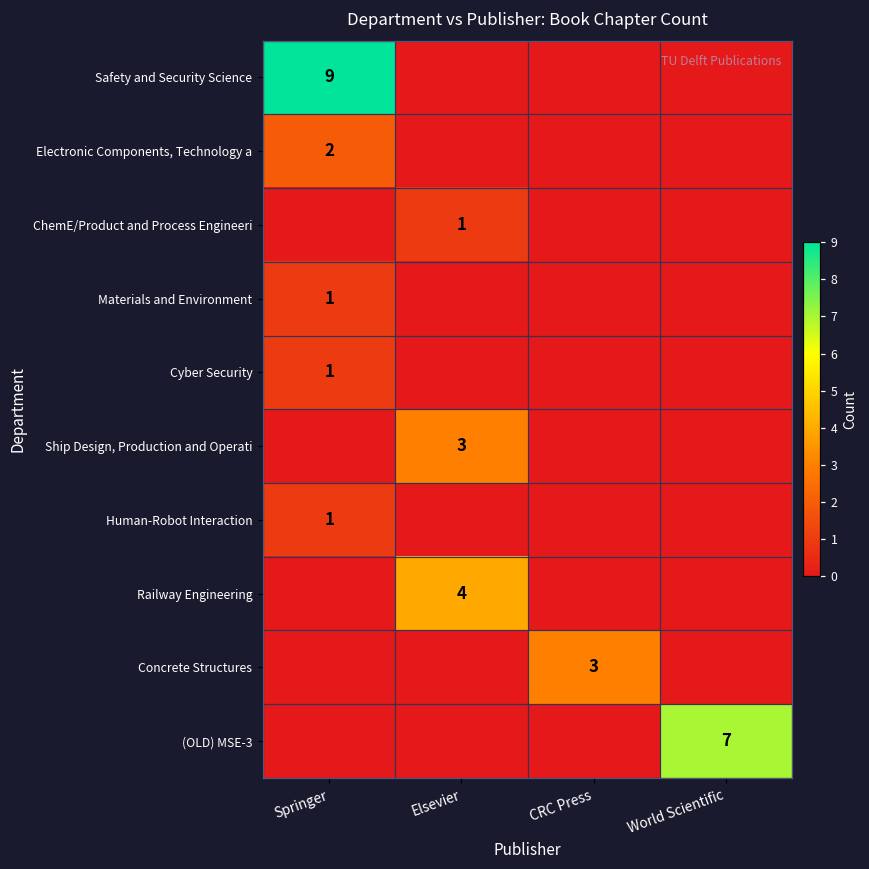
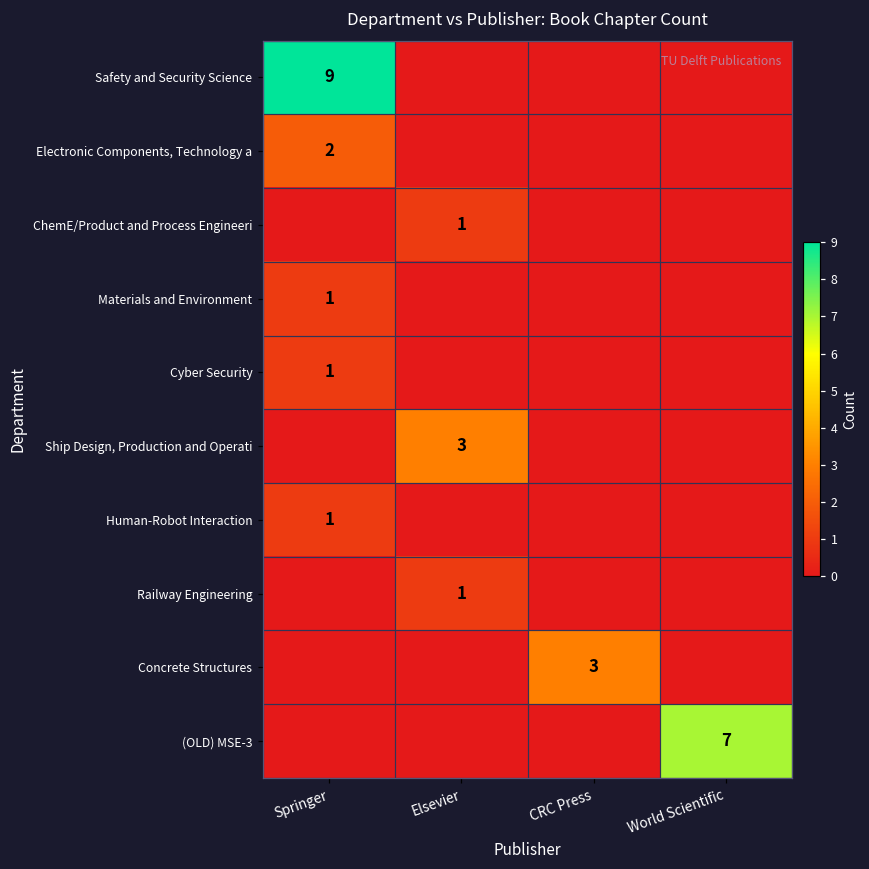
  {
    "Safety and Security Science": {
      "Springer": 9
    },
    "Electronic Components, Technology a": {
      "Springer": 2
    },
    "ChemE/Product and Process Engineeri": {
      "Elsevier": 1
    },
    "Materials and Environment": {
      "Springer": 1
    },
    "Cyber Security": {
      "Springer": 1
    },
    "Ship Design, Production and Operati": {
      "Elsevier": 3
    },
    "Human-Robot Interaction": {
      "Springer": 1
    },
    "Railway Engineering": {
-     "Elsevier": 4
+     "Elsevier": 1
    },
    "Concrete Structures": {
      "CRC Press": 3
    },
    "(OLD) MSE-3": {
      "World Scientific": 7
    }
  }
